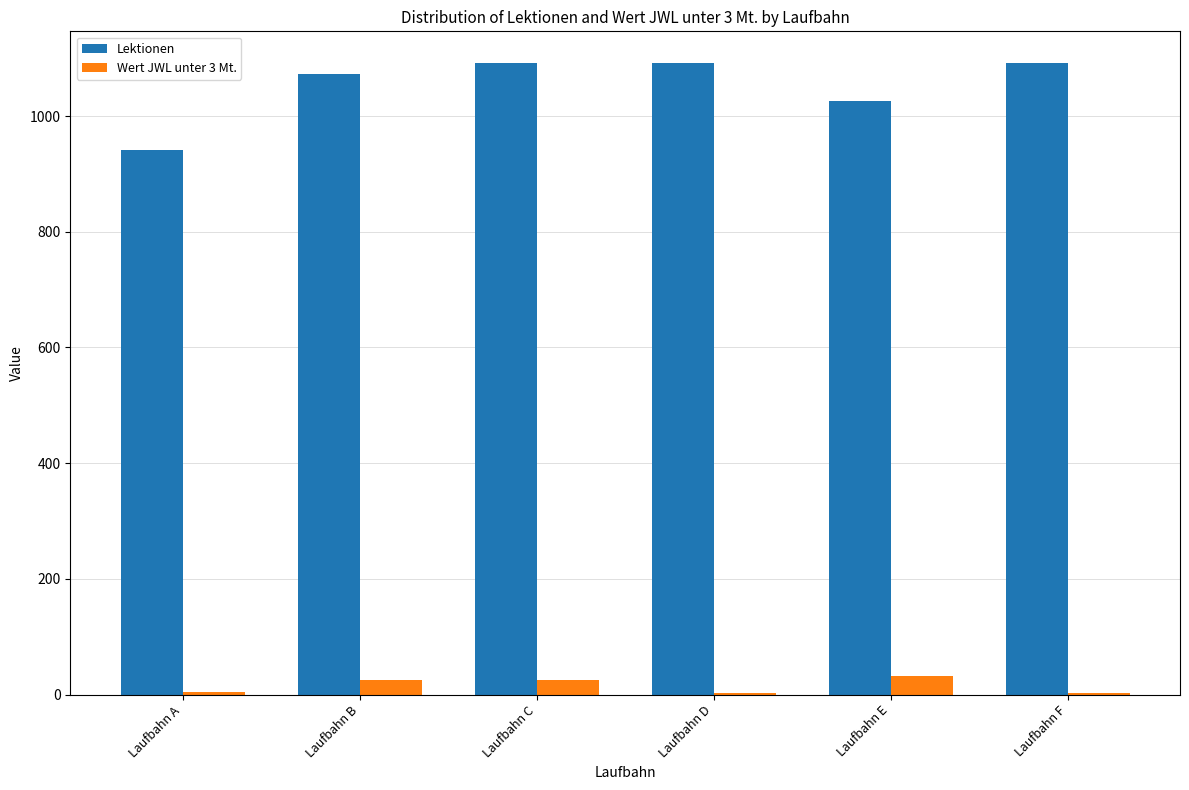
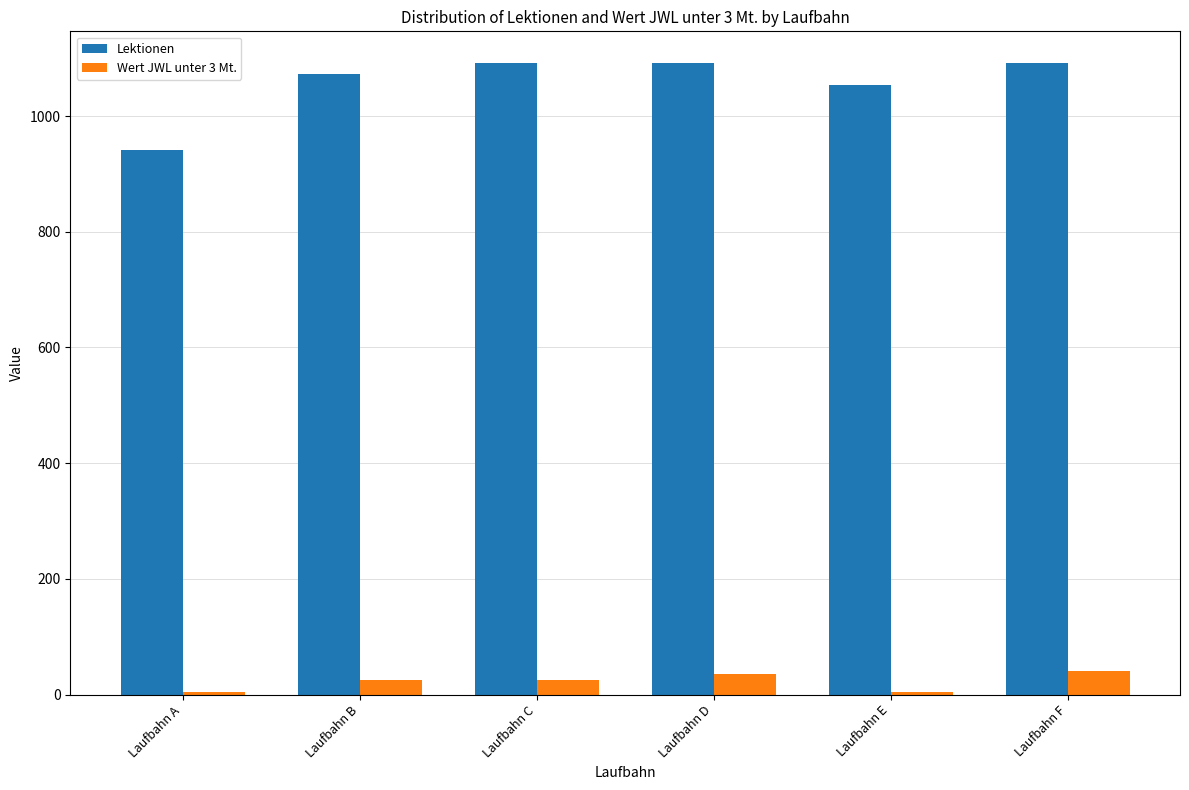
  {
    "Lektionen": {
      "Laufbahn A": 940,
      "Laufbahn B": 1070,
      "Laufbahn C": 1090,
      "Laufbahn D": 1090,
-     "Laufbahn E": 1030,
+     "Laufbahn E": 1050,
      "Laufbahn F": 1090
    },
    "Wert JWL unter 3 Mt.": {
      "Laufbahn B": 30,
      "Laufbahn C": 20,
-     "Laufbahn D": 0,
-     "Laufbahn E": 30,
-     "Laufbahn F": 0
+     "Laufbahn D": 40,
+     "Laufbahn E": 0,
+     "Laufbahn F": 40
    }
  }
